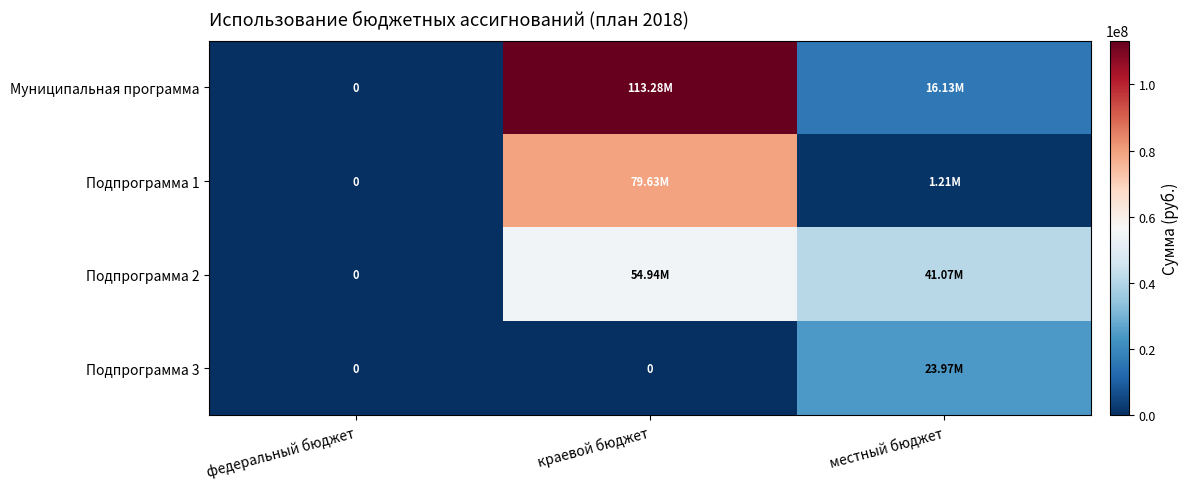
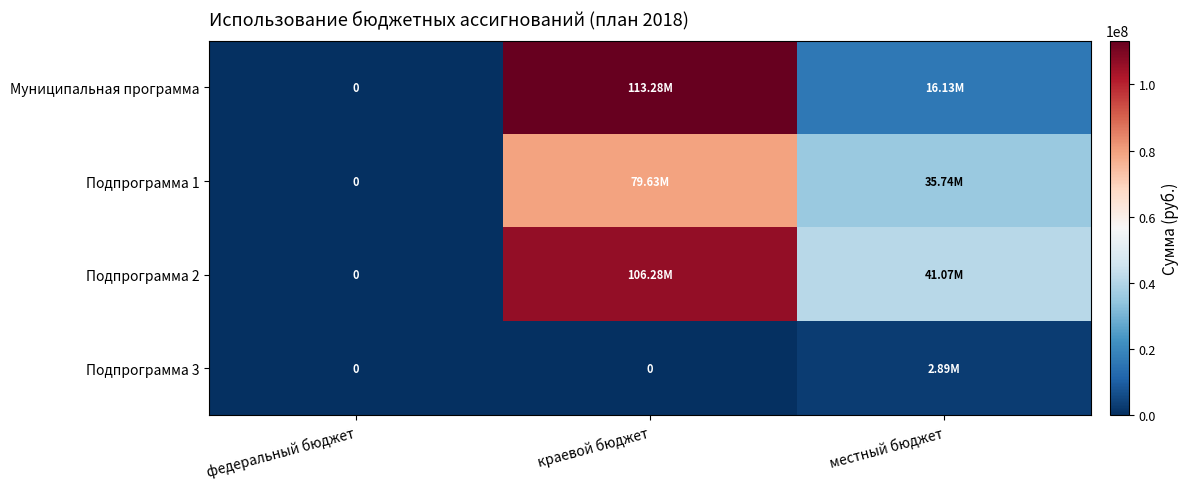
  {
    "Муниципальная программа": {
      "федеральный бюджет": "0",
      "краевой бюджет": "113.28М",
      "местный бюджет": "16.13М"
    },
    "Подпрограмма 1": {
      "федеральный бюджет": "0",
      "краевой бюджет": "79.63М",
-     "местный бюджет": "1.21М"
+     "местный бюджет": "35.74М"
    },
    "Подпрограмма 2": {
      "федеральный бюджет": "0",
-     "краевой бюджет": "54.94М",
+     "краевой бюджет": "106.28М",
      "местный бюджет": "41.07М"
    },
    "Подпрограмма 3": {
      "федеральный бюджет": "0",
      "краевой бюджет": "0",
-     "местный бюджет": "23.97М"
+     "местный бюджет": "2.89М"
    }
  }
